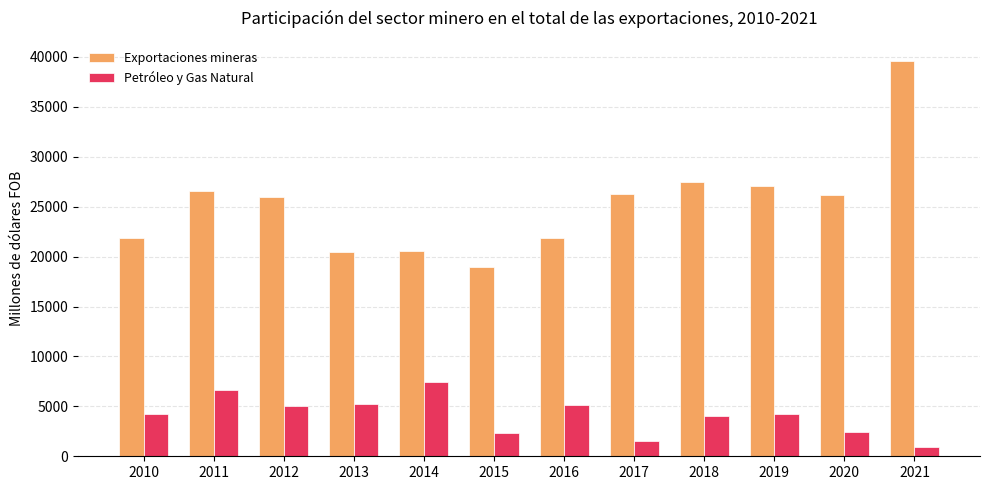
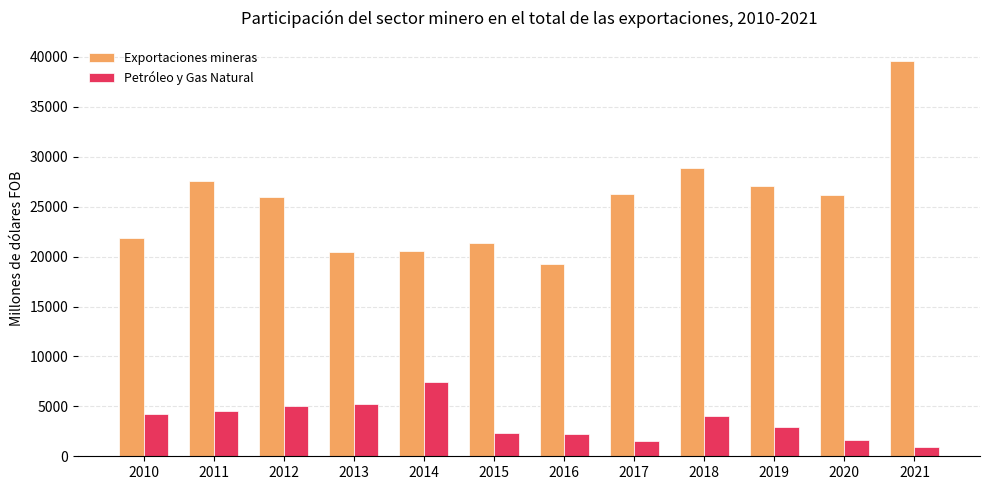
  {
    "Exportaciones mineras": {
      "2010": 22000,
-     "2011": 27000,
+     "2011": 28000,
      "2012": 26000,
      "2013": 20000,
      "2014": 21000,
-     "2015": 19000,
-     "2016": 22000,
+     "2015": 21000,
+     "2016": 19000,
      "2017": 26000,
-     "2018": 27000,
+     "2018": 29000,
      "2019": 27000,
      "2020": 26000,
      "2021": 40000
    },
    "Petróleo y Gas Natural": {
      "2010": 4000,
-     "2011": 7000,
+     "2011": 5000,
      "2012": 5000,
      "2013": 5000,
      "2014": 7000,
      "2015": 2000,
-     "2016": 5000,
+     "2016": 2000,
      "2017": 2000,
      "2018": 4000,
-     "2019": 4000,
-     "2020": 2400,
+     "2019": 3000,
+     "2020": 1600,
      "2021": 1000
    }
  }
